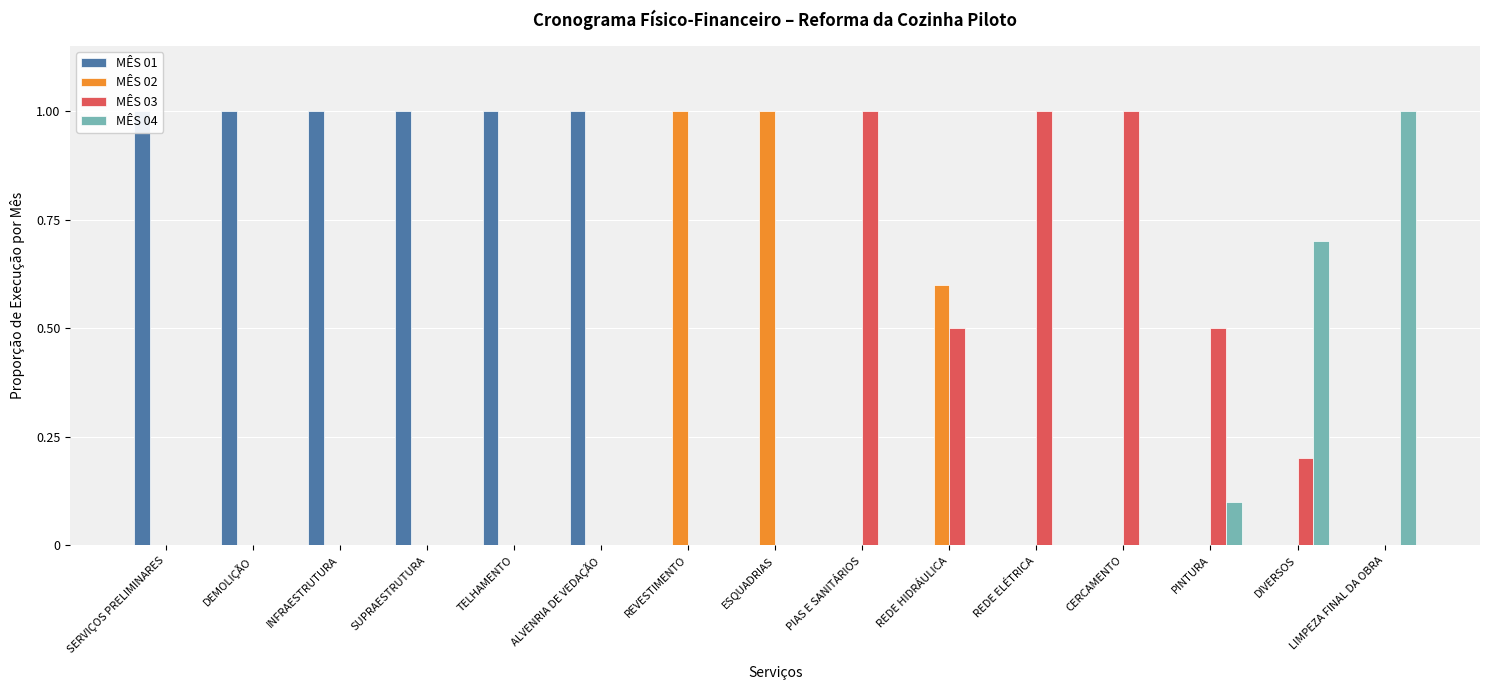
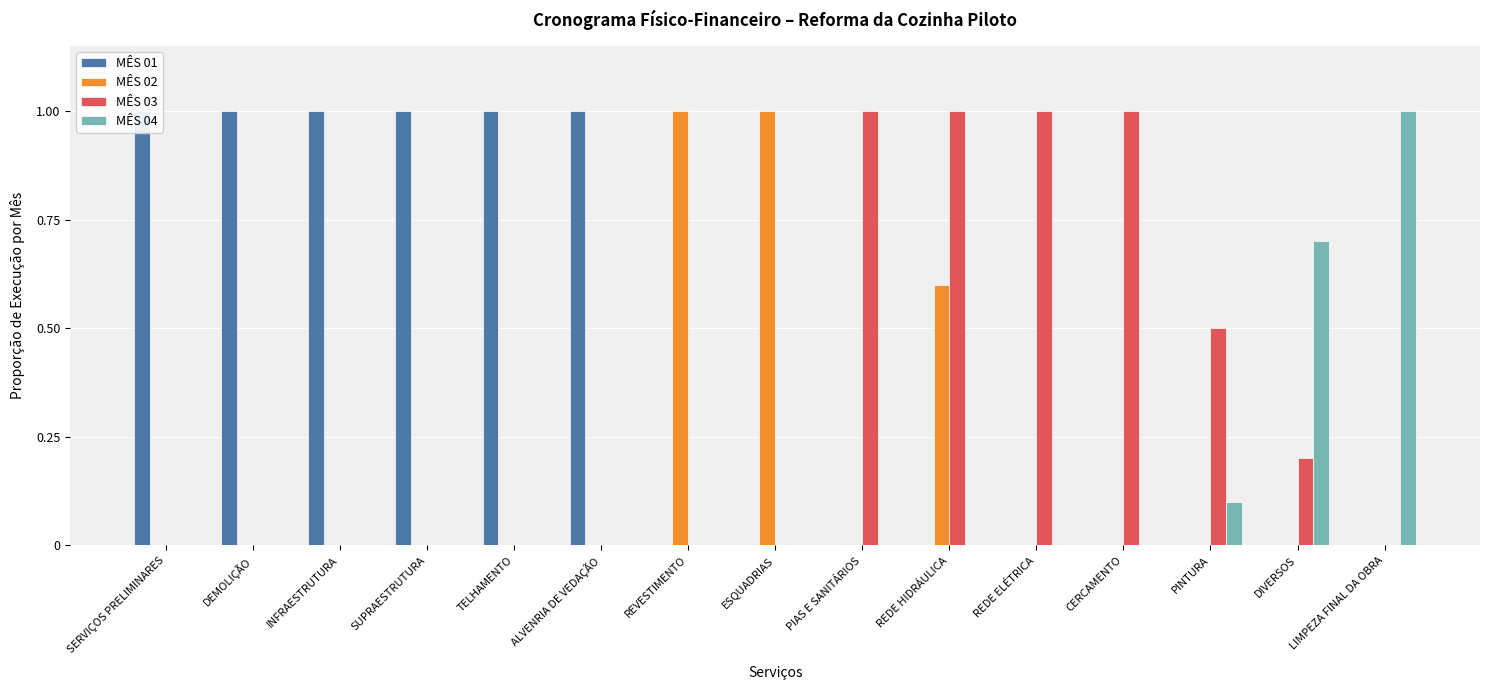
  {
    "MÊS 01": {
      "DEMOLIÇÃO": 1.0,
      "INFRAESTRUTURA": 1.0,
      "SUPRAESTRUTURA": 1.0,
      "TELHAMENTO": 1.0,
      "ALVENRIA DE VEDAÇÃO": 1.0,
      "REVESTIMENTO": 0.0,
      "ESQUADRIAS": 0.0,
      "PIAS E SANITÁRIOS": 0.0,
      "REDE HIDRÁULICA": 0.0,
      "REDE ELÉTRICA": 0.0,
      "CERCAMENTO": 0.0,
      "PINTURA": 0.0,
      "DIVERSOS": 0.0,
      "LIMPEZA FINAL DA OBRA": 0.0
    },
    "MÊS 02": {
      "SERVIÇOS PRELIMINARES": 0.0,
      "DEMOLIÇÃO": 0.0,
      "INFRAESTRUTURA": 0.0,
      "SUPRAESTRUTURA": 0.0,
      "TELHAMENTO": 0.0,
      "ALVENRIA DE VEDAÇÃO": 0.0,
      "REVESTIMENTO": 1.0,
      "ESQUADRIAS": 1.0,
      "PIAS E SANITÁRIOS": 0.0,
      "REDE HIDRÁULICA": 0.6,
      "REDE ELÉTRICA": 0.0,
      "CERCAMENTO": 0.0,
      "PINTURA": 0.0,
      "DIVERSOS": 0.0,
      "LIMPEZA FINAL DA OBRA": 0.0
    },
    "MÊS 03": {
      "SERVIÇOS PRELIMINARES": 0.0,
      "DEMOLIÇÃO": 0.0,
      "INFRAESTRUTURA": 0.0,
      "SUPRAESTRUTURA": 0.0,
      "TELHAMENTO": 0.0,
      "ALVENRIA DE VEDAÇÃO": 0.0,
      "REVESTIMENTO": 0.0,
      "ESQUADRIAS": 0.0,
      "PIAS E SANITÁRIOS": 1.0,
-     "REDE HIDRÁULICA": 0.5,
+     "REDE HIDRÁULICA": 1.0,
      "REDE ELÉTRICA": 1.0,
      "CERCAMENTO": 1.0,
      "PINTURA": 0.5,
      "DIVERSOS": 0.2,
      "LIMPEZA FINAL DA OBRA": 0.0
    },
    "MÊS 04": {
      "SERVIÇOS PRELIMINARES": 0.0,
      "DEMOLIÇÃO": 0.0,
      "INFRAESTRUTURA": 0.0,
      "SUPRAESTRUTURA": 0.0,
      "TELHAMENTO": 0.0,
      "ALVENRIA DE VEDAÇÃO": 0.0,
      "REVESTIMENTO": 0.0,
      "ESQUADRIAS": 0.0,
      "PIAS E SANITÁRIOS": 0.0,
      "REDE HIDRÁULICA": 0.0,
      "REDE ELÉTRICA": 0.0,
      "CERCAMENTO": 0.0,
      "PINTURA": 0.1,
      "DIVERSOS": 0.7,
      "LIMPEZA FINAL DA OBRA": 1.0
    }
  }
